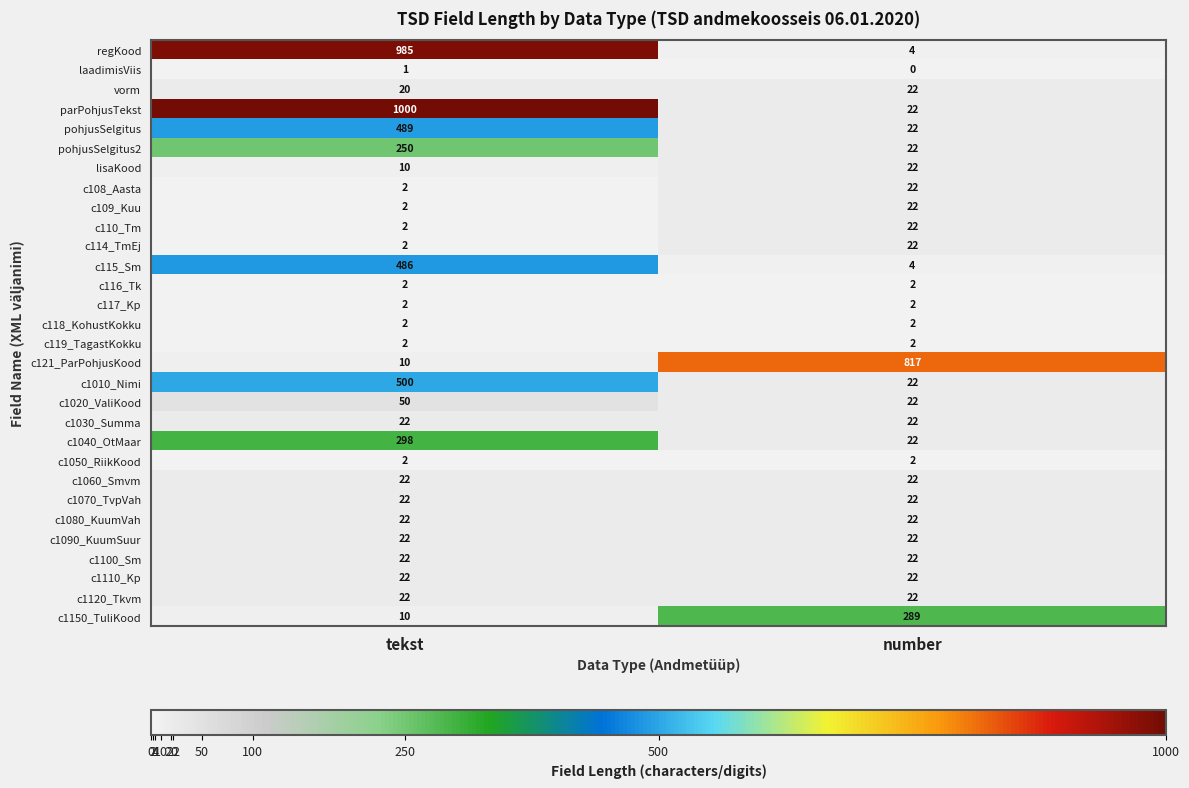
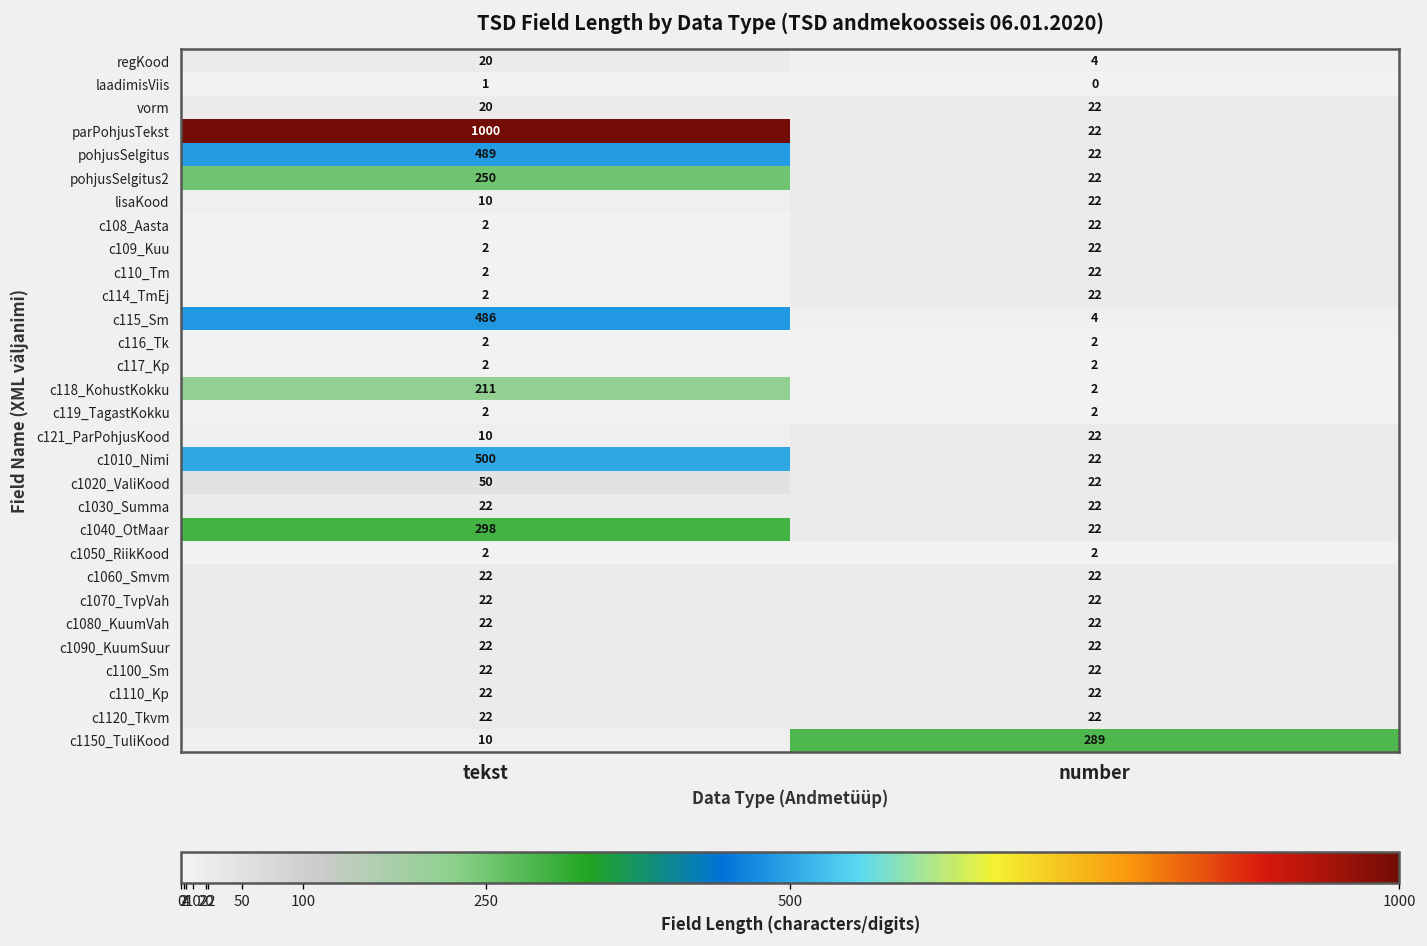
  {
    "regKood": {
-     "tekst": 985,
+     "tekst": 20,
      "number": 4
    },
    "laadimisViis": {
      "tekst": 1,
      "number": 0
    },
    "vorm": {
      "tekst": 20,
      "number": 22
    },
    "parPohjusTekst": {
      "tekst": 1000,
      "number": 22
    },
    "pohjusSelgitus": {
      "tekst": 489,
      "number": 22
    },
    "pohjusSelgitus2": {
      "tekst": 250,
      "number": 22
    },
    "lisaKood": {
      "tekst": 10,
      "number": 22
    },
    "c108_Aasta": {
      "tekst": 2,
      "number": 22
    },
    "c109_Kuu": {
      "tekst": 2,
      "number": 22
    },
    "c110_Tm": {
      "tekst": 2,
      "number": 22
    },
    "c114_TmEj": {
      "tekst": 2,
      "number": 22
    },
    "c115_Sm": {
      "tekst": 486,
      "number": 4
    },
    "c116_Tk": {
      "tekst": 2,
      "number": 2
    },
    "c117_Kp": {
      "tekst": 2,
      "number": 2
    },
    "c118_KohustKokku": {
-     "tekst": 2,
+     "tekst": 211,
      "number": 2
    },
    "c119_TagastKokku": {
      "tekst": 2,
      "number": 2
    },
    "c121_ParPohjusKood": {
      "tekst": 10,
-     "number": 817
+     "number": 22
    },
    "c1010_Nimi": {
      "tekst": 500,
      "number": 22
    },
    "c1020_ValiKood": {
      "tekst": 50,
      "number": 22
    },
    "c1030_Summa": {
      "tekst": 22,
      "number": 22
    },
    "c1040_OtMaar": {
      "tekst": 298,
      "number": 22
    },
    "c1050_RiikKood": {
      "tekst": 2,
      "number": 2
    },
    "c1060_Smvm": {
      "tekst": 22,
      "number": 22
    },
    "c1070_TvpVah": {
      "tekst": 22,
      "number": 22
    },
    "c1080_KuumVah": {
      "tekst": 22,
      "number": 22
    },
    "c1090_KuumSuur": {
      "tekst": 22,
      "number": 22
    },
    "c1100_Sm": {
      "tekst": 22,
      "number": 22
    },
    "c1110_Kp": {
      "tekst": 22,
      "number": 22
    },
    "c1120_Tkvm": {
      "tekst": 22,
      "number": 22
    },
    "c1150_TuliKood": {
      "tekst": 10,
      "number": 289
    }
  }
